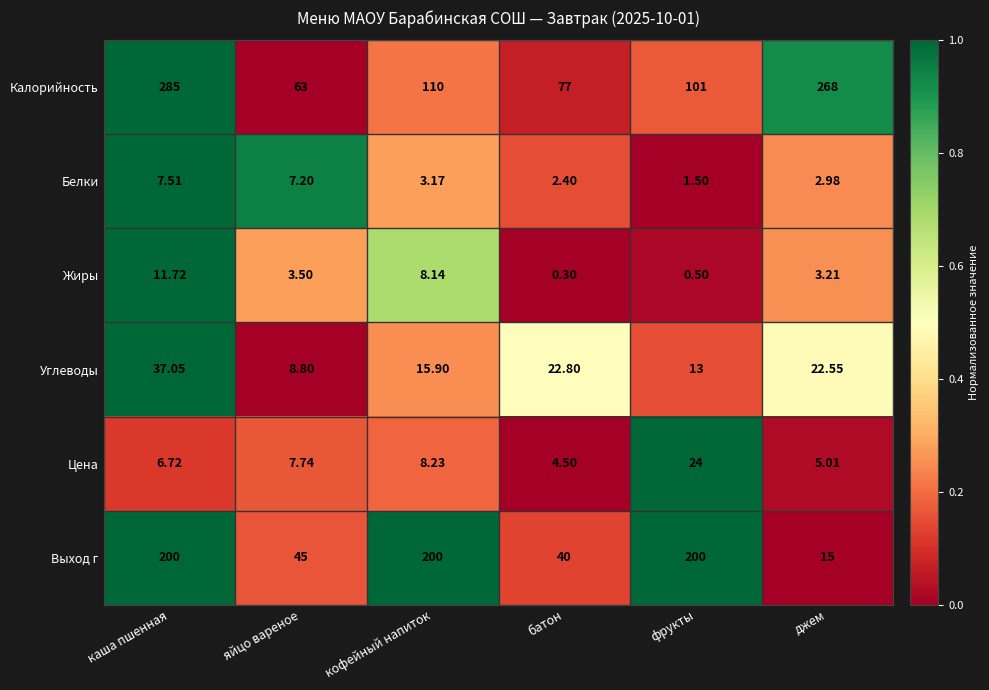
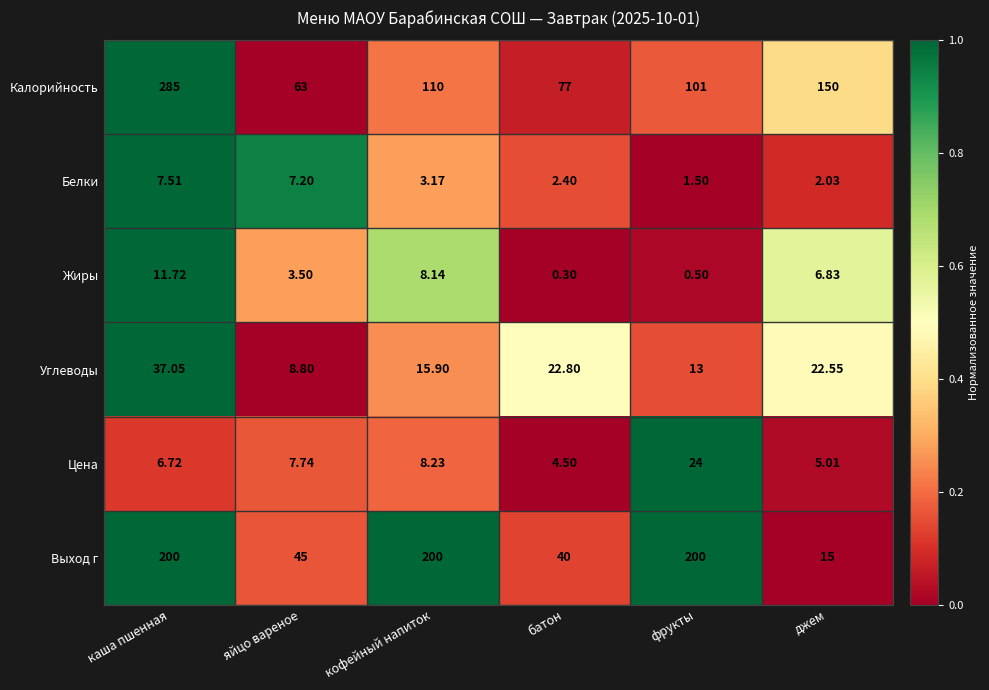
  {
    "Калорийность": {
      "каша пшенная": 285,
      "яйцо вареное": 63,
      "кофейный напиток": 110,
      "батон": 77,
      "фрукты": 101,
-     "джем": 268
+     "джем": 150
    },
    "Белки": {
      "каша пшенная": 7.51,
      "яйцо вареное": 7.20,
      "кофейный напиток": 3.17,
      "батон": 2.40,
      "фрукты": 1.50,
-     "джем": 2.98
+     "джем": 2.03
    },
    "Жиры": {
      "каша пшенная": 11.72,
      "яйцо вареное": 3.50,
      "кофейный напиток": 8.14,
      "батон": 0.30,
      "фрукты": 0.50,
-     "джем": 3.21
+     "джем": 6.83
    },
    "Углеводы": {
      "каша пшенная": 37.05,
      "яйцо вареное": 8.80,
      "кофейный напиток": 15.90,
      "батон": 22.80,
      "фрукты": 13,
      "джем": 22.55
    },
    "Цена": {
      "каша пшенная": 6.72,
      "яйцо вареное": 7.74,
      "кофейный напиток": 8.23,
      "батон": 4.50,
      "фрукты": 24,
      "джем": 5.01
    },
    "Выход г": {
      "каша пшенная": 200,
      "яйцо вареное": 45,
      "кофейный напиток": 200,
      "батон": 40,
      "фрукты": 200,
      "джем": 15
    }
  }
